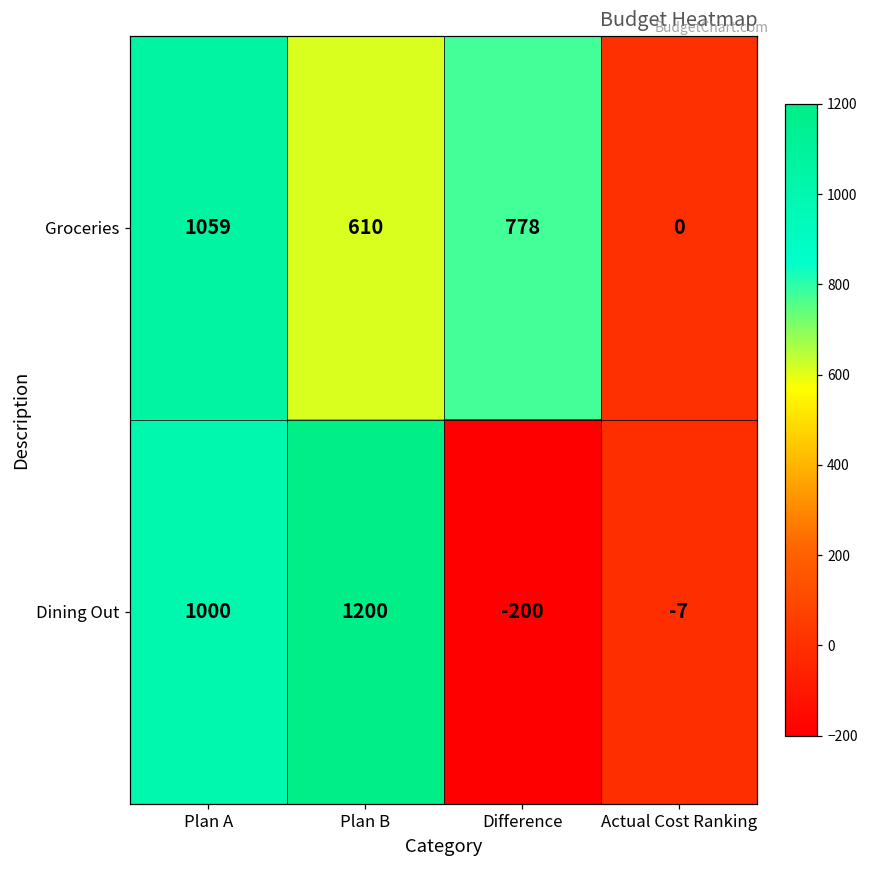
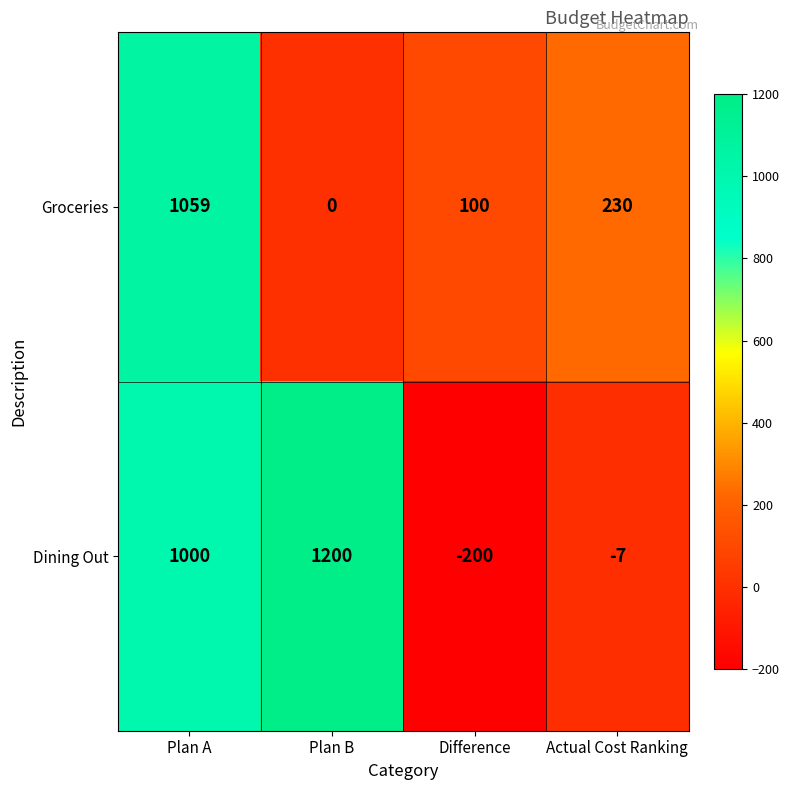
  {
    "Groceries": {
      "Plan A": 1059,
-     "Plan B": 610,
-     "Difference": 778,
-     "Actual Cost Ranking": 0
+     "Plan B": 0,
+     "Difference": 100,
+     "Actual Cost Ranking": 230
    },
    "Dining Out": {
      "Plan A": 1000,
      "Plan B": 1200,
      "Difference": -200,
      "Actual Cost Ranking": -7
    }
  }
